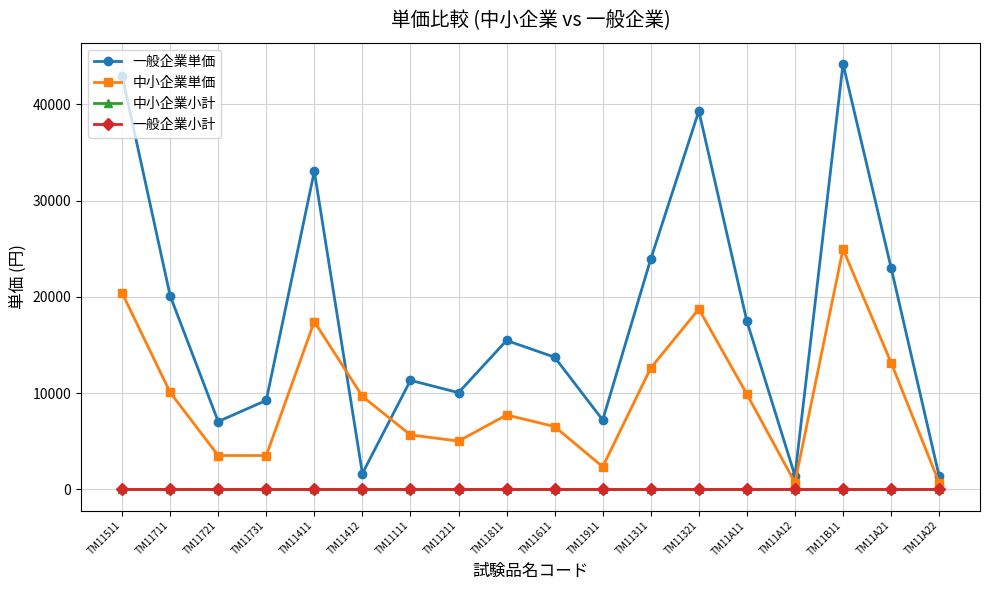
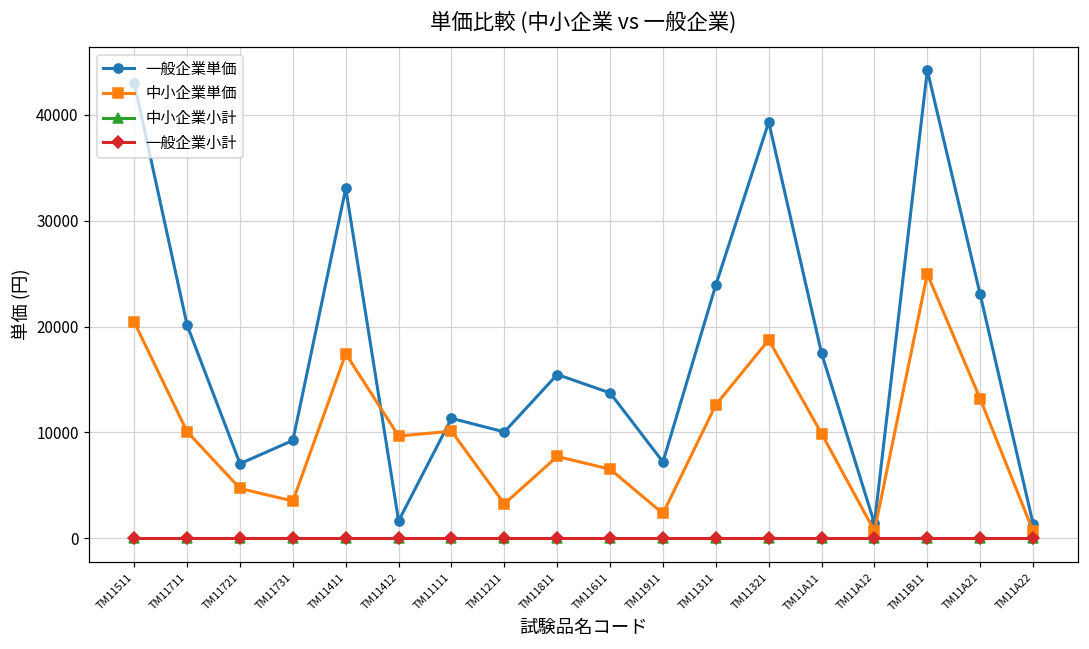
  {
    "一般企業単価": {
      "TM11711": 20000,
      "TM11721": 7000,
      "TM11731": 9000,
      "TM11411": 33000,
      "TM11412": 2000,
      "TM11111": 11000,
      "TM11211": 10000,
      "TM11811": 15000,
      "TM11611": 14000,
      "TM11911": 7000,
      "TM11311": 24000,
      "TM11321": 39000,
      "TM11A11": 17000,
      "TM11A12": 1000,
      "TM11B11": 44000,
      "TM11A21": 23000,
      "TM11A22": 1000
    },
    "中小企業単価": {
      "TM11511": 20000,
      "TM11711": 10000,
-     "TM11721": 4000,
+     "TM11721": 5000,
      "TM11731": 4000,
      "TM11411": 17000,
      "TM11412": 10000,
-     "TM11111": 6000,
-     "TM11211": 5000,
+     "TM11111": 10000,
+     "TM11211": 3000,
      "TM11811": 8000,
      "TM11611": 7000,
      "TM11911": 2000,
      "TM11311": 13000,
      "TM11321": 19000,
      "TM11A11": 10000,
      "TM11A12": 1000,
      "TM11B11": 25000,
      "TM11A21": 13000,
      "TM11A22": 1000
    },
    "一般企業小計": {
      "TM11511": 0,
      "TM11711": 0,
      "TM11721": 0,
      "TM11731": 0,
      "TM11411": 0,
      "TM11412": 0,
      "TM11111": 0,
      "TM11211": 0,
      "TM11811": 0,
      "TM11611": 0,
      "TM11911": 0,
      "TM11311": 0,
      "TM11321": 0,
      "TM11A11": 0,
      "TM11A12": 0,
      "TM11B11": 0,
      "TM11A21": 0,
      "TM11A22": 0
    }
  }
